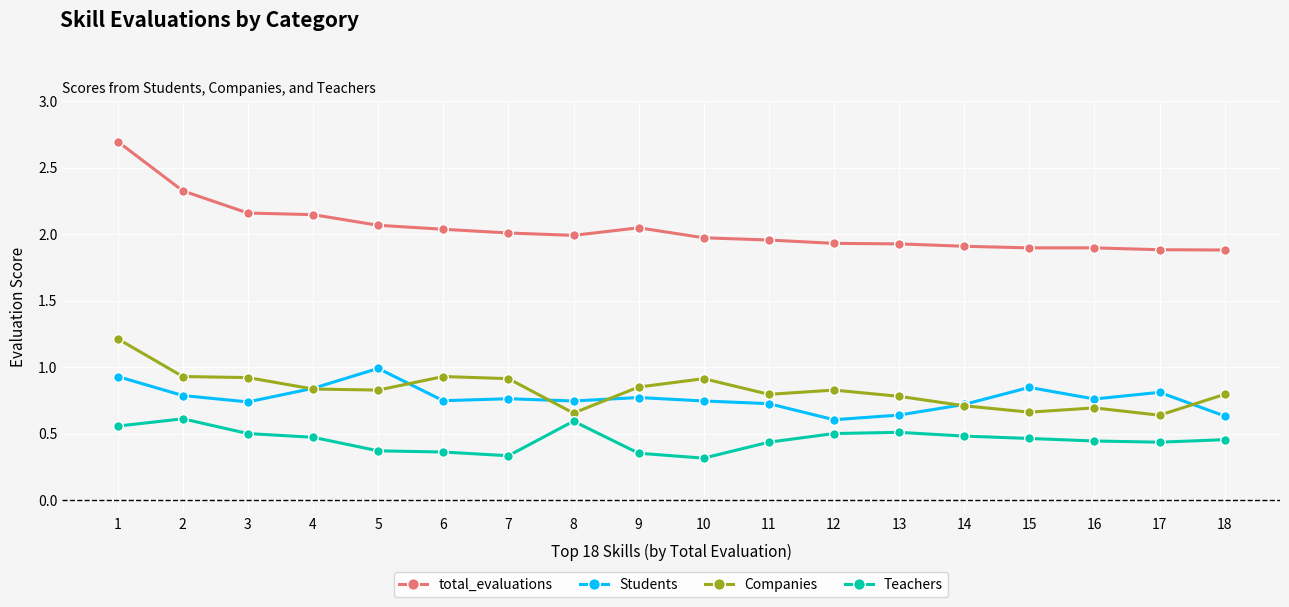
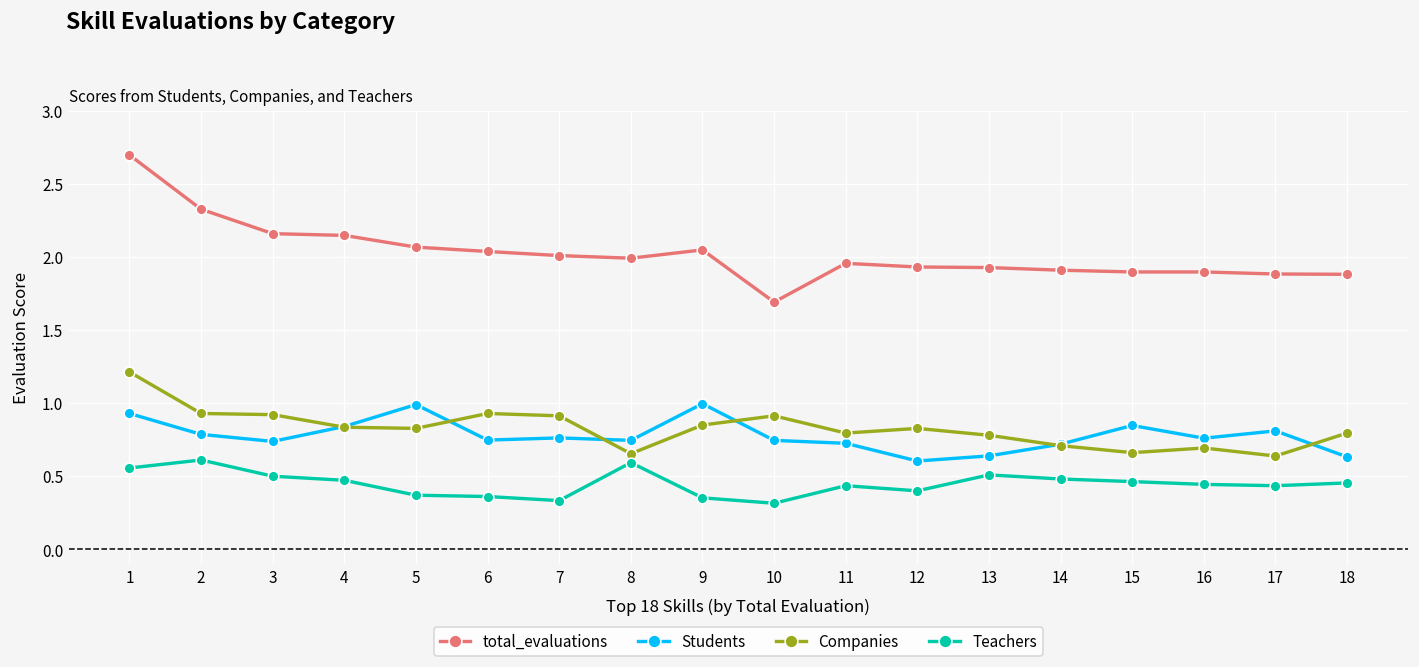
  {
    "total_evaluations": {
      "1": 2.70,
      "2": 2.33,
      "3": 2.16,
      "4": 2.15,
      "5": 2.07,
      "6": 2.04,
      "7": 2.01,
      "8": 1.99,
      "9": 2.05,
-     "10": 1.97,
+     "10": 1.69,
      "11": 1.96,
      "12": 1.93,
      "13": 1.93,
      "14": 1.91,
      "15": 1.90,
      "16": 1.90,
      "17": 1.88,
      "18": 1.88
    },
    "Students": {
      "1": 0.93,
      "2": 0.79,
      "3": 0.74,
      "5": 0.99,
      "6": 0.75,
      "7": 0.76,
      "8": 0.75,
-     "9": 0.77,
+     "9": 1.00,
      "10": 0.75,
      "11": 0.73,
      "12": 0.60,
      "13": 0.64,
      "15": 0.85,
      "16": 0.76,
      "17": 0.81,
      "18": 0.63
    },
    "Companies": {
      "1": 1.21,
      "2": 0.93,
      "3": 0.92,
      "5": 0.83,
      "6": 0.93,
      "7": 0.91,
      "8": 0.65,
      "9": 0.85,
      "10": 0.91,
      "11": 0.80,
      "12": 0.83,
      "13": 0.78,
      "15": 0.66,
      "16": 0.69,
      "17": 0.64,
      "18": 0.80
    },
    "Teachers": {
      "1": 0.56,
      "2": 0.6,
      "3": 0.5,
      "4": 0.47,
      "5": 0.37,
      "6": 0.36,
      "7": 0.33,
      "8": 0.6,
      "9": 0.35,
      "10": 0.3,
      "11": 0.44,
-     "12": 0.5,
+     "12": 0.4,
      "13": 0.5,
      "14": 0.48,
      "15": 0.46,
      "16": 0.44,
      "17": 0.44,
      "18": 0.45
    }
  }
